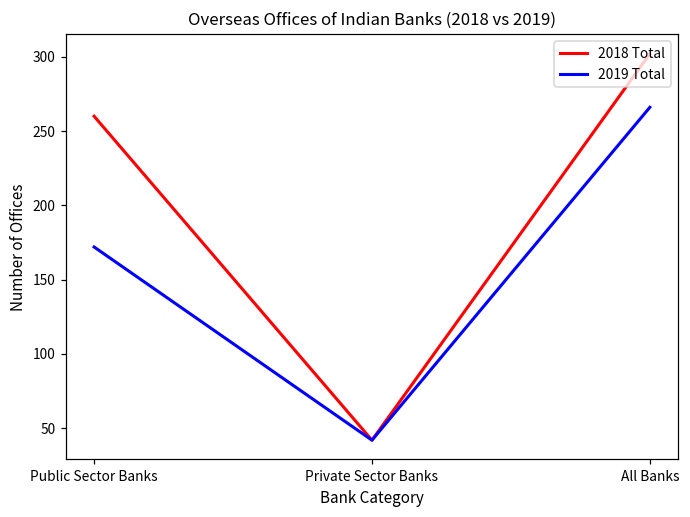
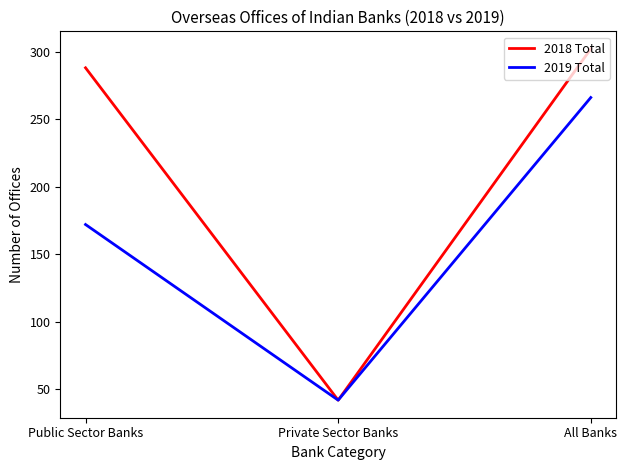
  {
    "2018 Total": {
-     "Public Sector Banks": 260
+     "Public Sector Banks": 288
    },
    "2019 Total": {
      "Public Sector Banks": 172,
      "All Banks": 266
    }
  }
